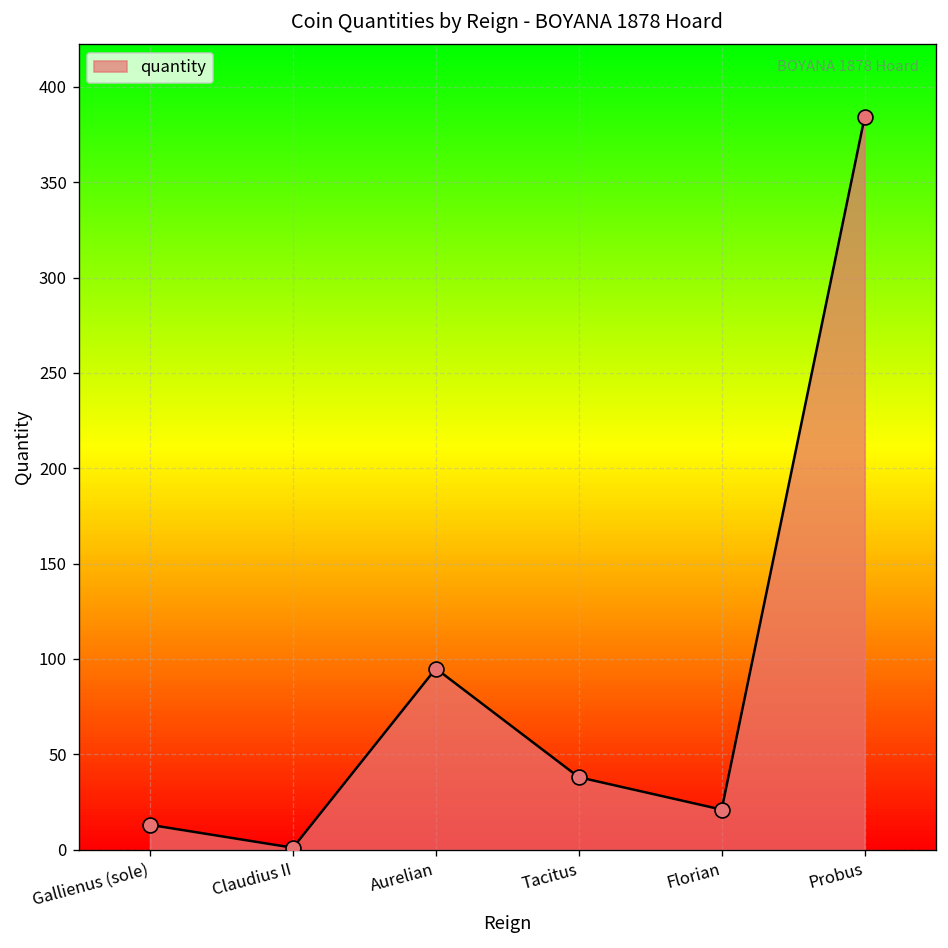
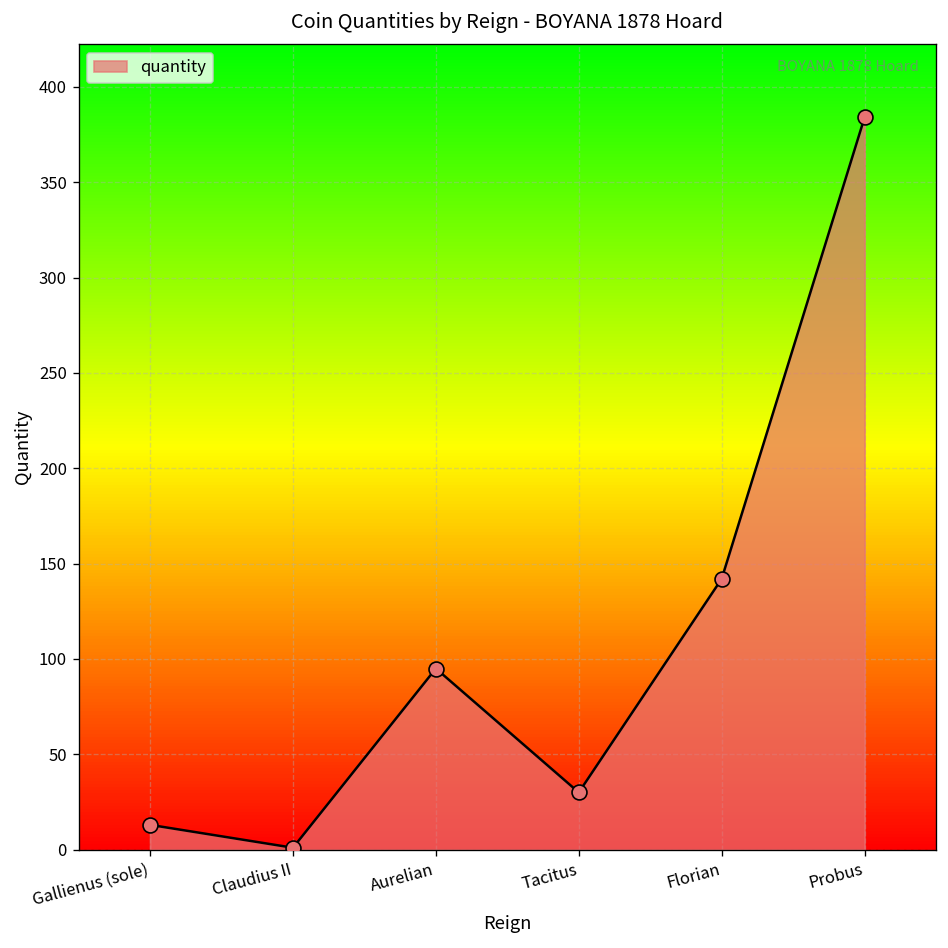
  {
    "Gallienus (sole)": 13,
    "Claudius II": 1,
    "Aurelian": 95,
-   "Tacitus": 38,
-   "Florian": 21,
+   "Tacitus": 30,
+   "Florian": 142,
    "Probus": 384
  }
